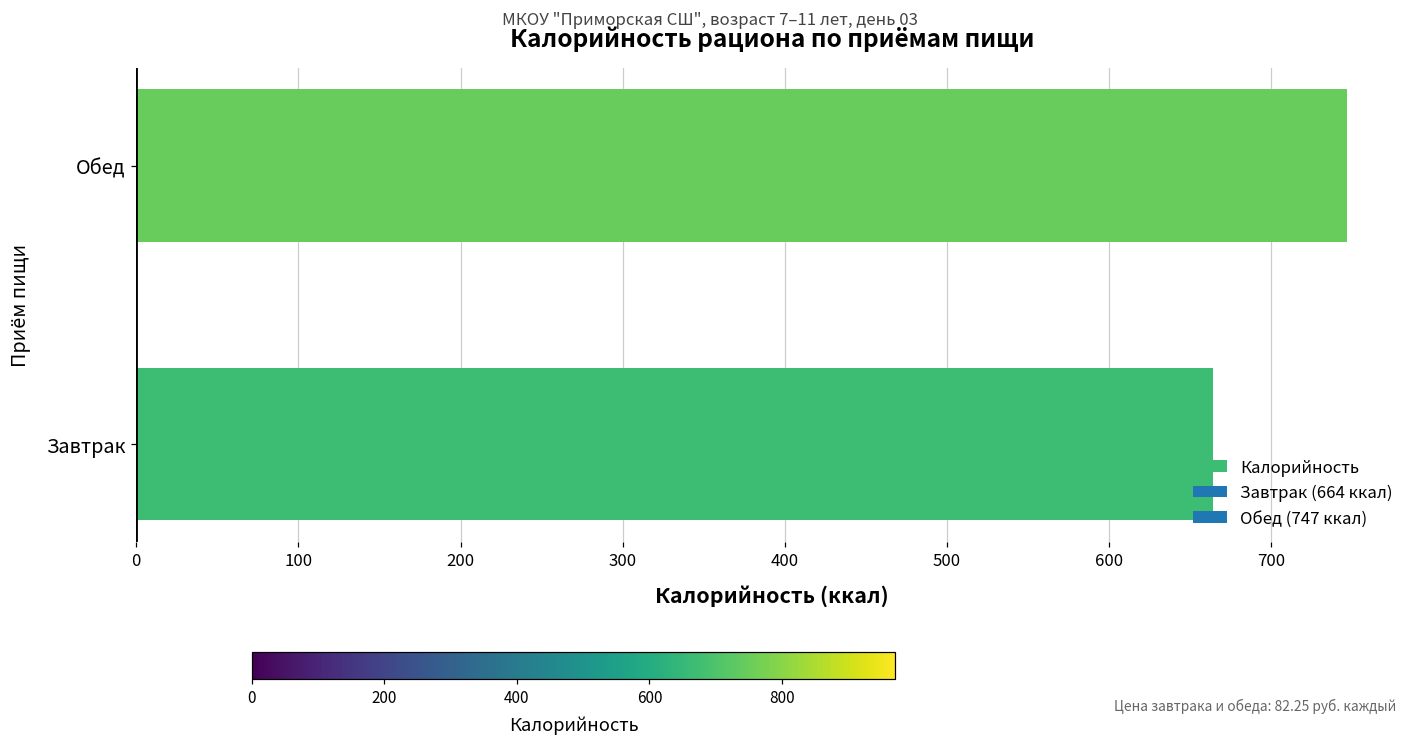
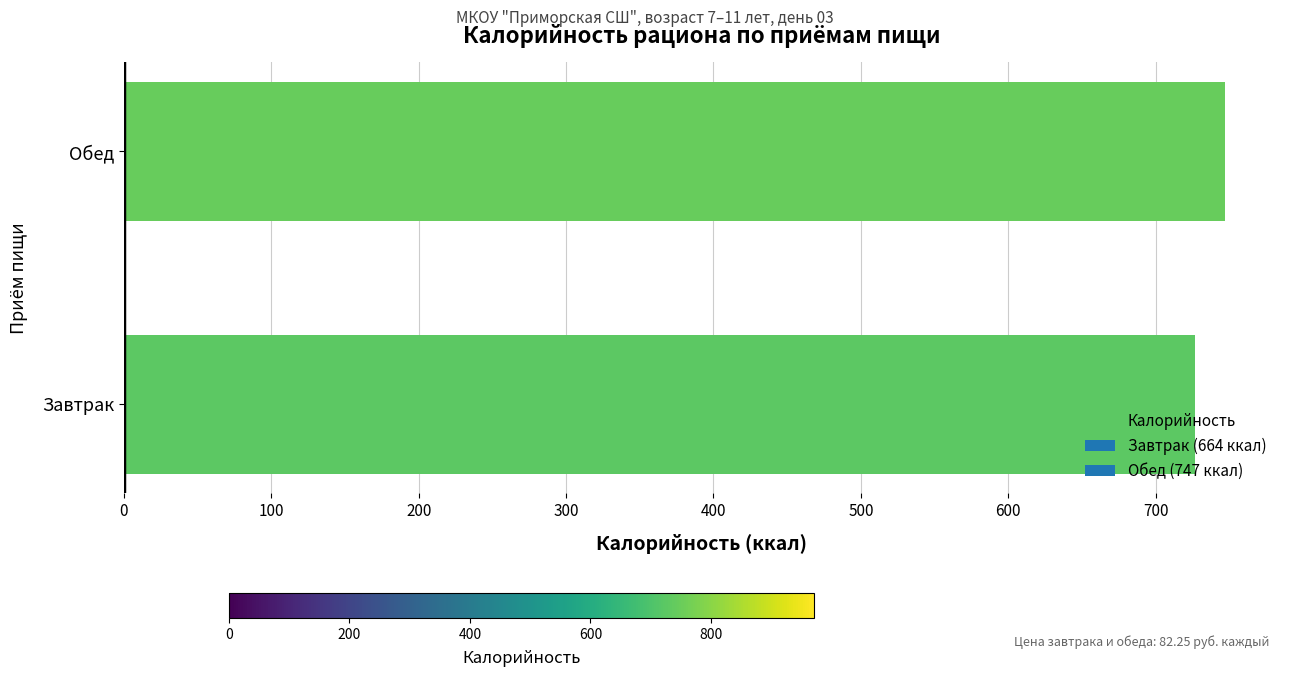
  {
    "Обед": 747,
-   "Завтрак": 664
+   "Завтрак": 727
  }
